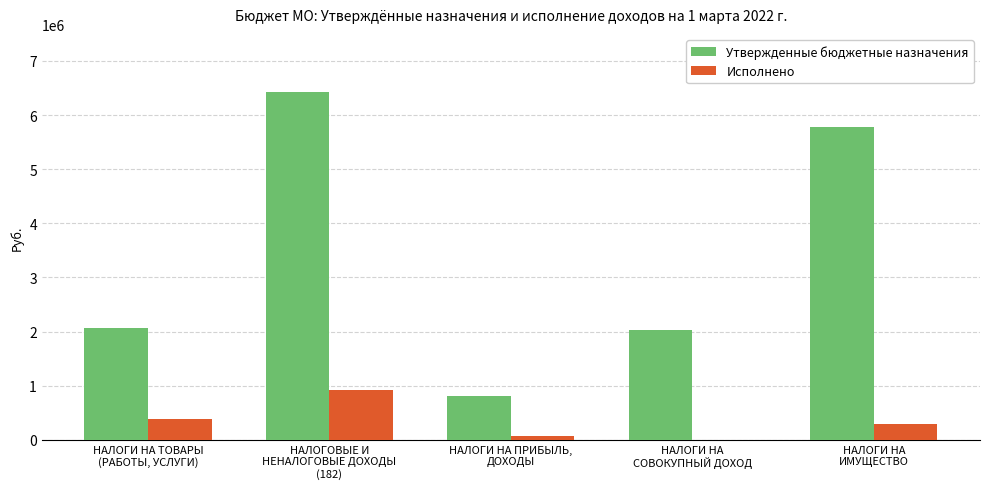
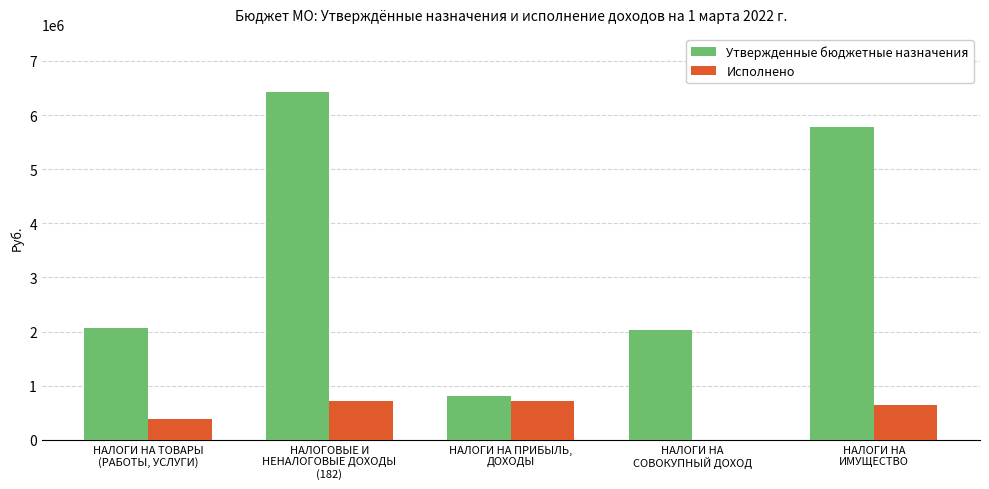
  {
    "Утвержденные бюджетные назначения": {
      "НАЛОГИ НА ТОВАРЫ (РАБОТЫ, УСЛУГИ)": 2100000,
      "НАЛОГОВЫЕ И НЕНАЛОГОВЫЕ ДОХОДЫ (182)": 6400000,
      "НАЛОГИ НА ПРИБЫЛЬ, ДОХОДЫ": 800000,
      "НАЛОГИ НА СОВОКУПНЫЙ ДОХОД": 2000000,
      "НАЛОГИ НА ИМУЩЕСТВО": 5800000
    },
    "Исполнено": {
      "НАЛОГИ НА ТОВАРЫ (РАБОТЫ, УСЛУГИ)": 400000,
-     "НАЛОГОВЫЕ И НЕНАЛОГОВЫЕ ДОХОДЫ (182)": 900000,
-     "НАЛОГИ НА ПРИБЫЛЬ, ДОХОДЫ": 100000,
+     "НАЛОГОВЫЕ И НЕНАЛОГОВЫЕ ДОХОДЫ (182)": 700000,
+     "НАЛОГИ НА ПРИБЫЛЬ, ДОХОДЫ": 700000,
      "НАЛОГИ НА СОВОКУПНЫЙ ДОХОД": 0,
-     "НАЛОГИ НА ИМУЩЕСТВО": 300000
+     "НАЛОГИ НА ИМУЩЕСТВО": 600000
    }
  }
